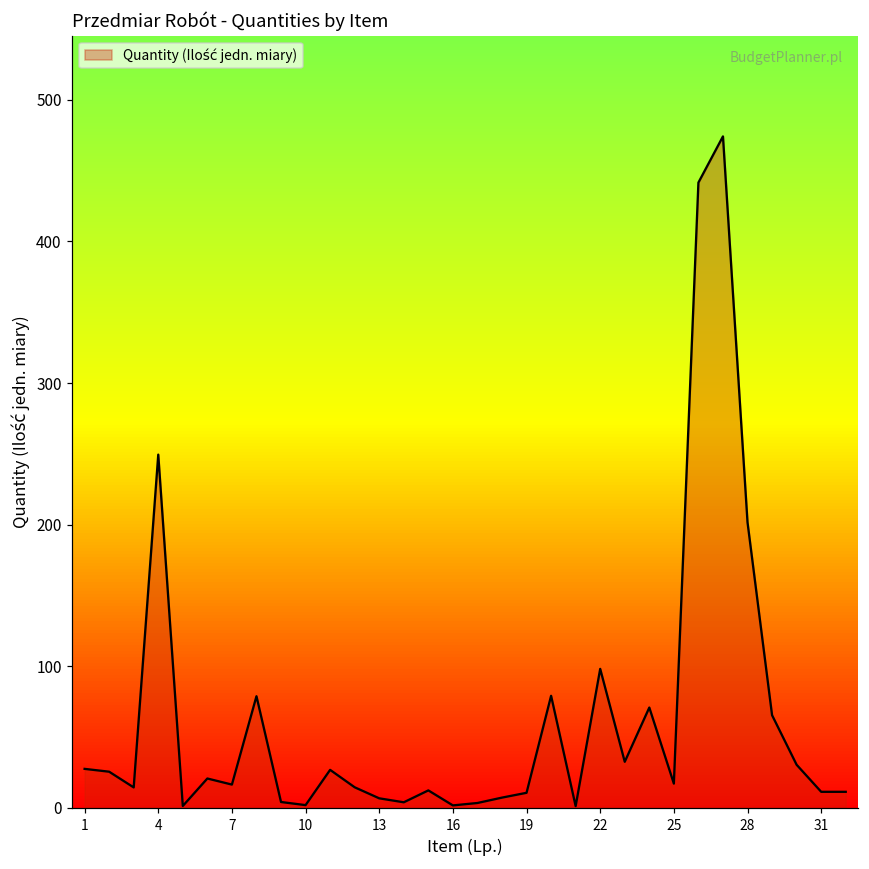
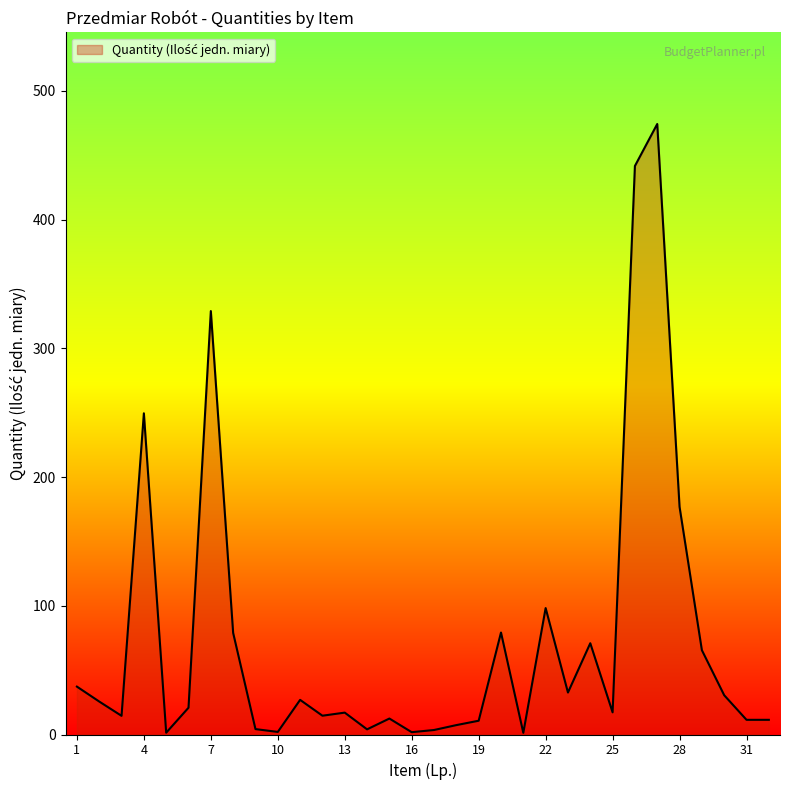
  {
-   "1": 28,
+   "1": 37,
    "4": 250,
-   "7": 17,
+   "7": 329,
    "10": 2,
-   "13": 7,
+   "13": 17,
    "16": 2,
    "19": 11,
    "22": 98,
    "25": 17,
-   "28": 202,
+   "28": 177,
    "31": 11
  }
